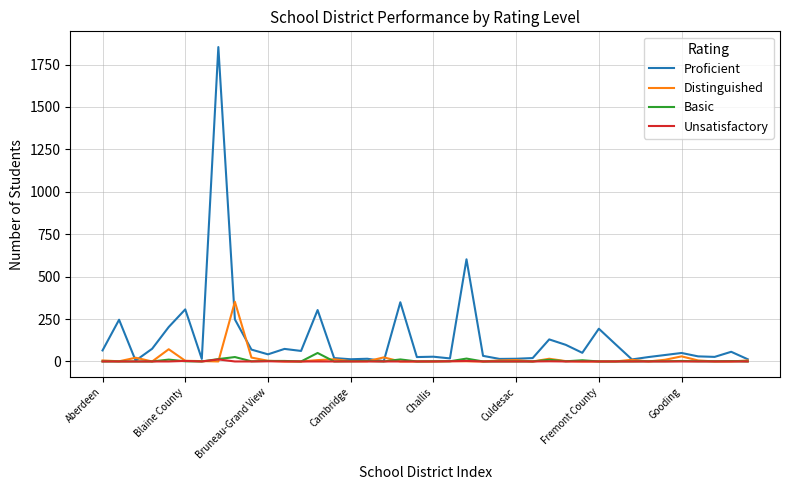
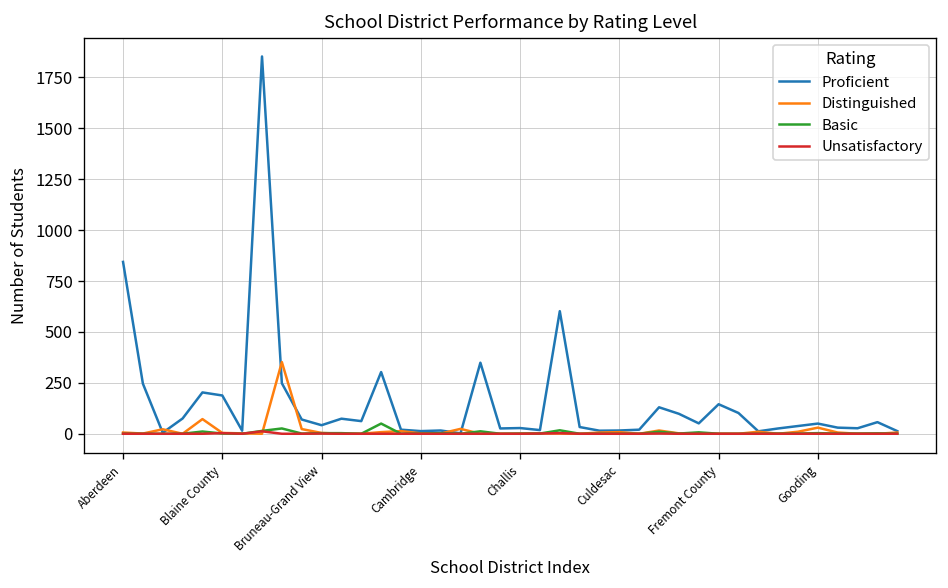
  {
    "Proficient": {
-     "Aberdeen": 70,
-     "Blaine County": 310,
+     "Aberdeen": 840,
+     "Blaine County": 190,
      "Bruneau-Grand View": 40,
      "Challis": 30,
-     "Fremont County": 190,
+     "Fremont County": 150,
      "Gooding": 50
    },
    "Distinguished": {
      "Gooding": 30
    }
  }
